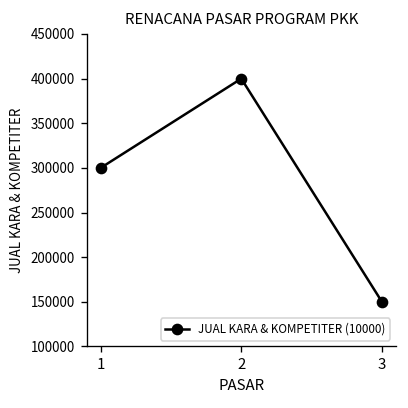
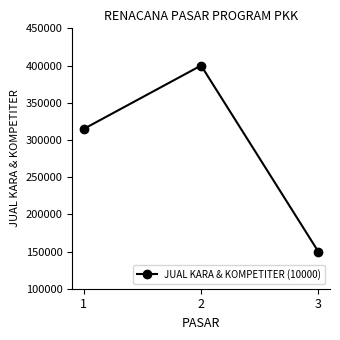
  {
-   "1": 300000,
+   "1": 310000,
    "2": 400000,
    "3": 150000
  }
